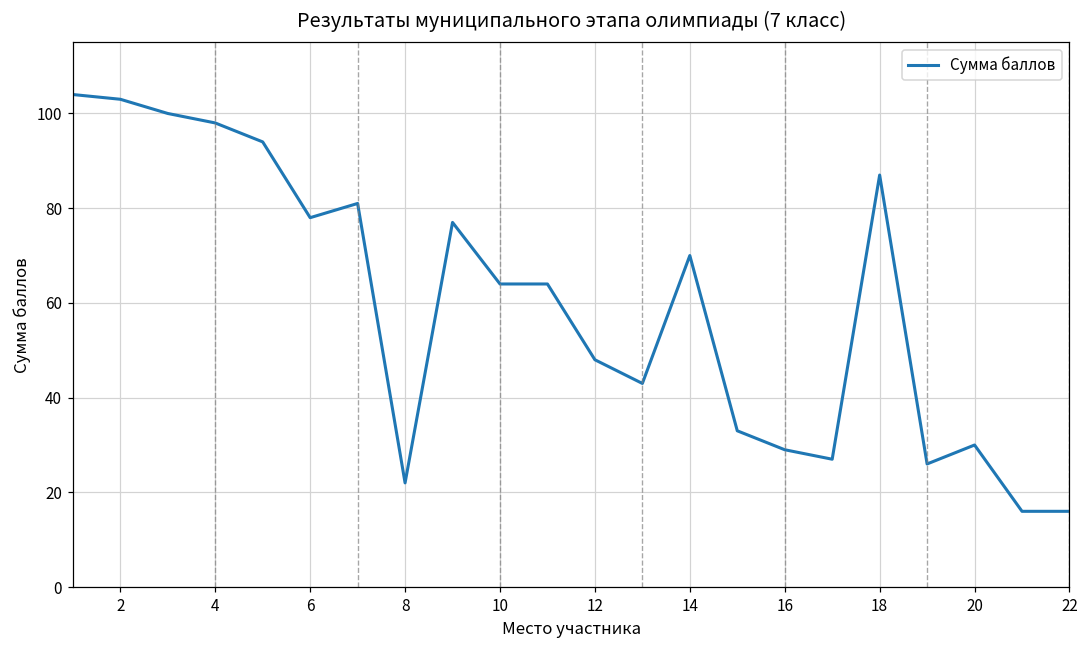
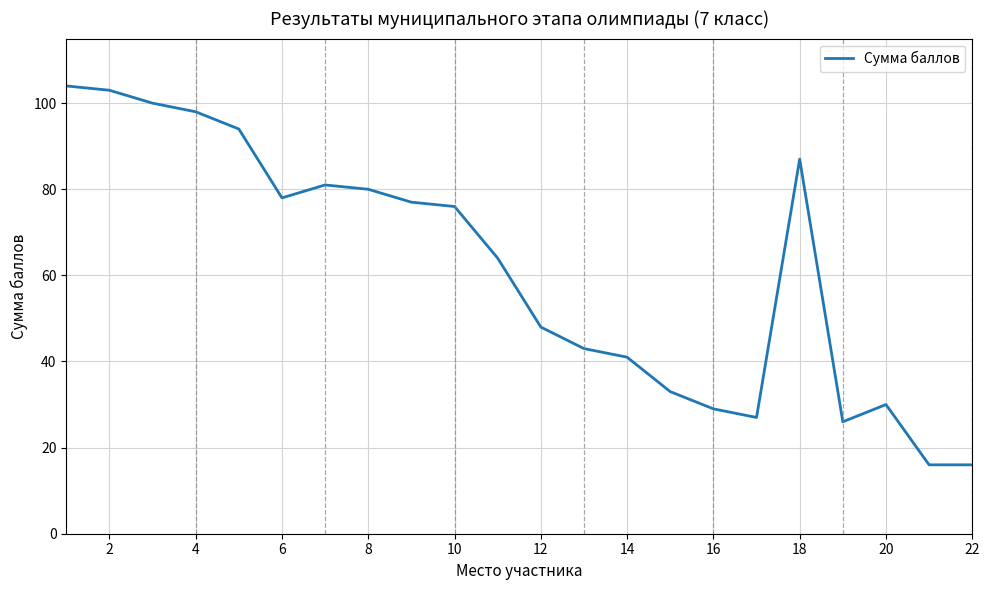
  {
    "2": 103,
    "4": 98,
    "6": 78,
-   "8": 22,
-   "10": 64,
+   "8": 80,
+   "10": 76,
    "12": 48,
-   "14": 70,
+   "14": 41,
    "16": 29,
    "18": 87,
    "20": 30,
    "22": 16
  }
